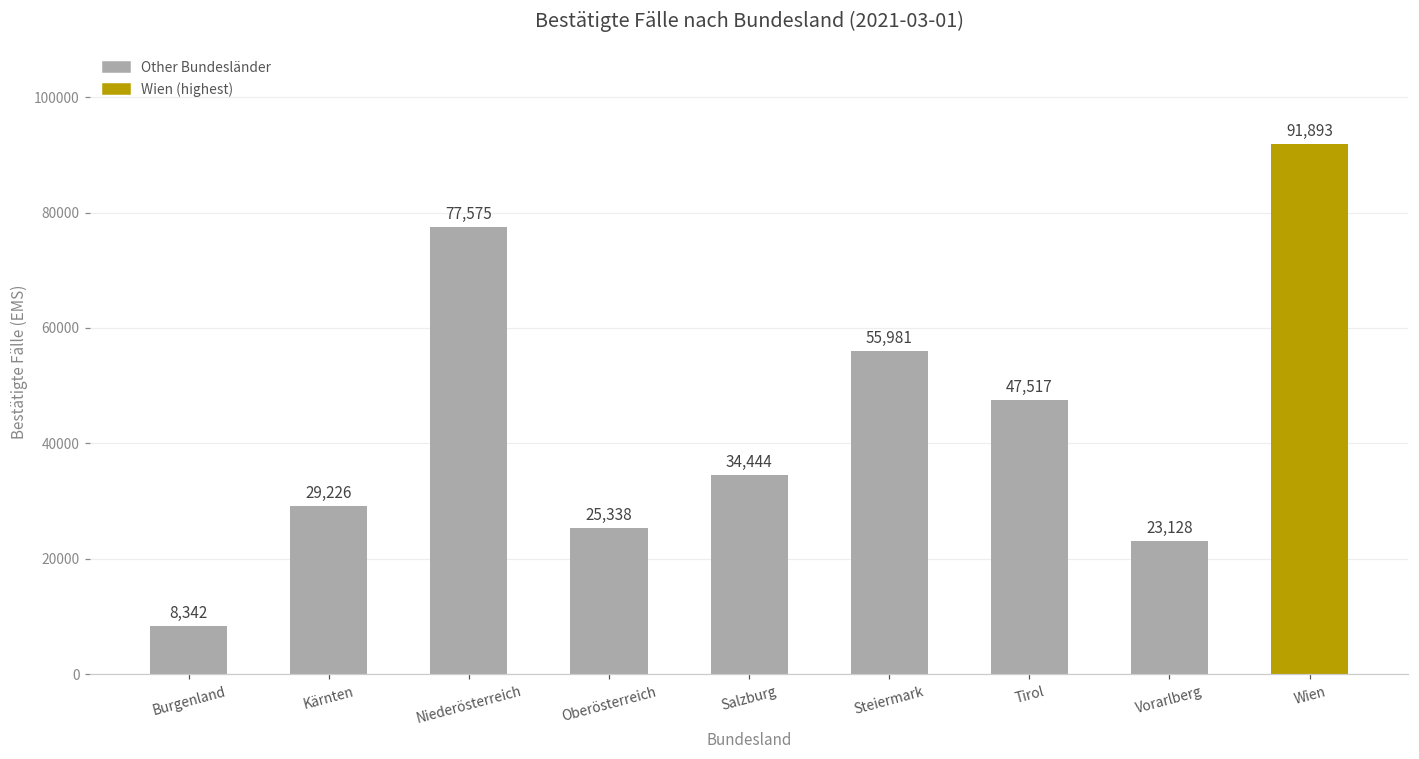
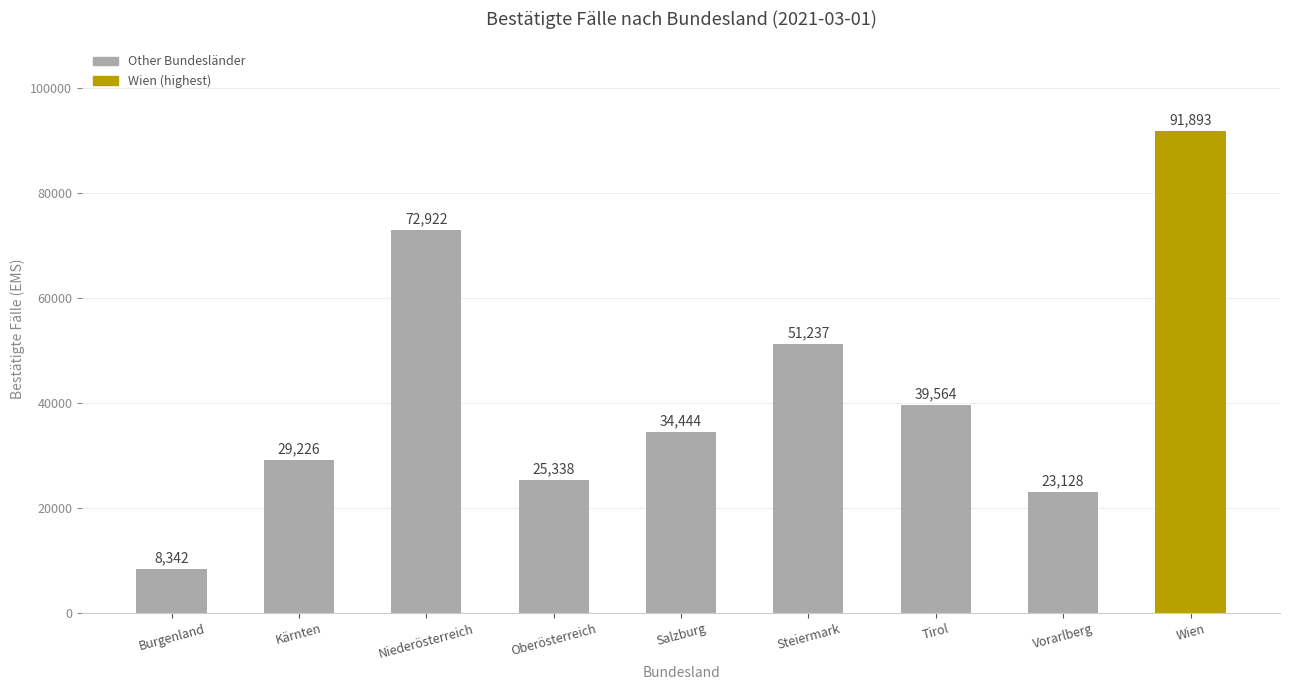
  {
    "Burgenland": "8,342",
    "Kärnten": "29,226",
-   "Niederösterreich": "77,575",
+   "Niederösterreich": "72,922",
    "Oberösterreich": "25,338",
    "Salzburg": "34,444",
-   "Steiermark": "55,981",
-   "Tirol": "47,517",
+   "Steiermark": "51,237",
+   "Tirol": "39,564",
    "Vorarlberg": "23,128",
    "Wien": "91,893"
  }
